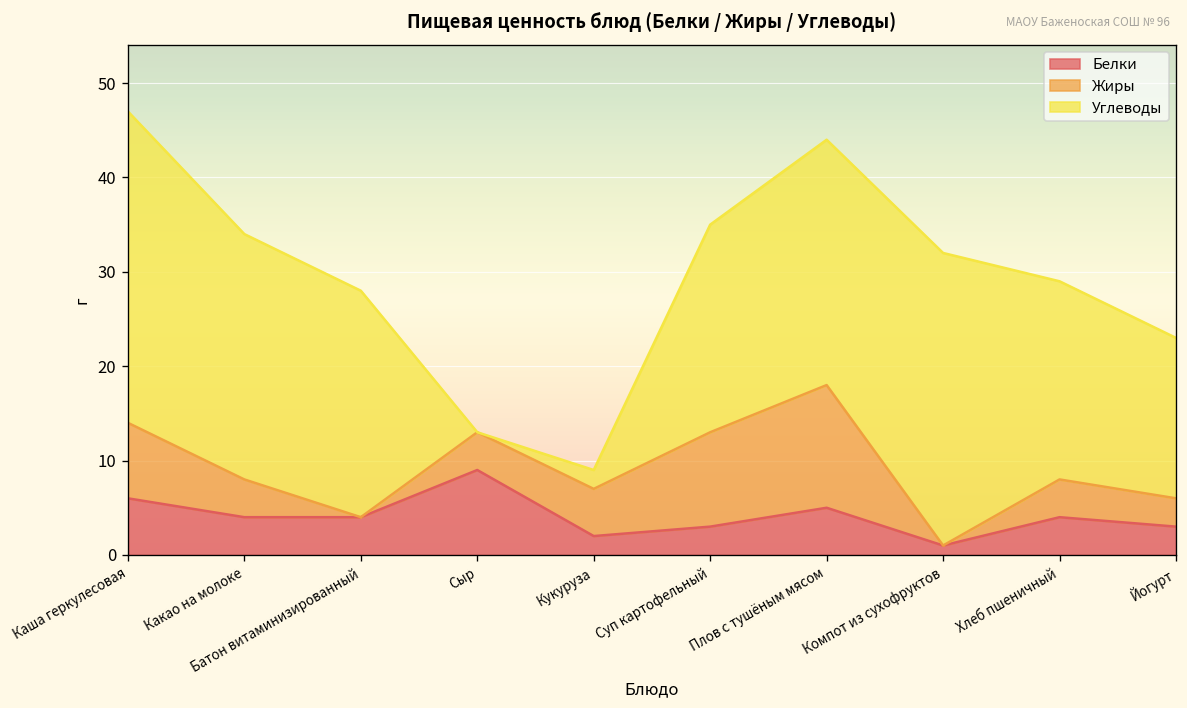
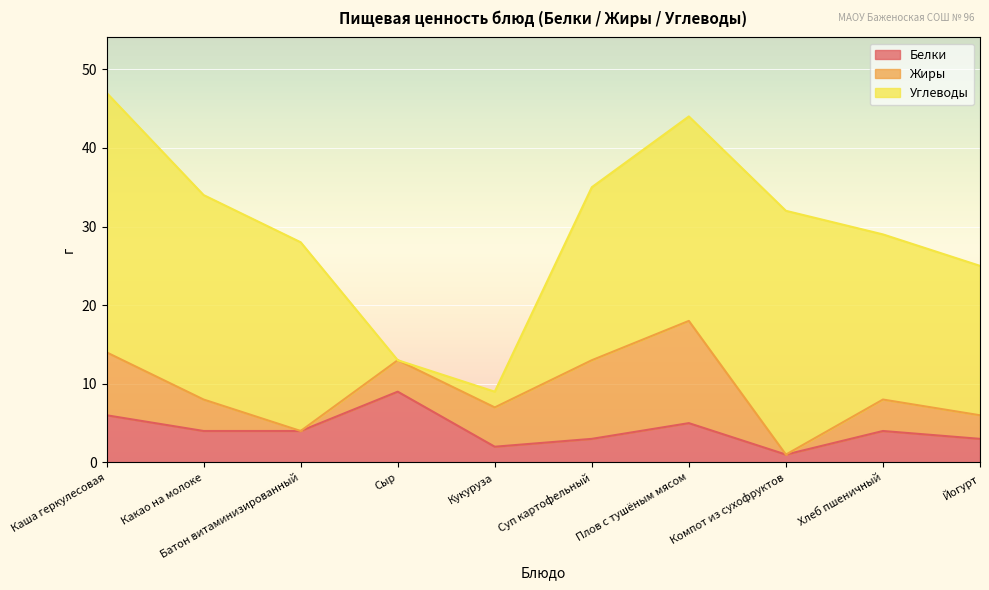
  {
    "Белки": {
      "Каша геркулесовая": 6,
      "Какао на молоке": 4,
      "Сыр": 9,
      "Кукуруза": 2,
      "Суп картофельный": 3,
      "Плов с тушёным мясом": 5,
      "Хлеб пшеничный": 4,
      "Йогурт": 3
    },
    "Жиры": {
      "Каша геркулесовая": 8,
      "Какао на молоке": 4,
      "Кукуруза": 5,
      "Суп картофельный": 10,
      "Плов с тушёным мясом": 13,
      "Хлеб пшеничный": 4,
      "Йогурт": 3
    },
    "Углеводы": {
      "Каша геркулесовая": 33,
      "Какао на молоке": 26,
      "Батон витаминизированный": 24,
      "Кукуруза": 2,
      "Суп картофельный": 22,
      "Плов с тушёным мясом": 26,
      "Компот из сухофруктов": 31,
      "Хлеб пшеничный": 21,
-     "Йогурт": 17
+     "Йогурт": 19
    }
  }
